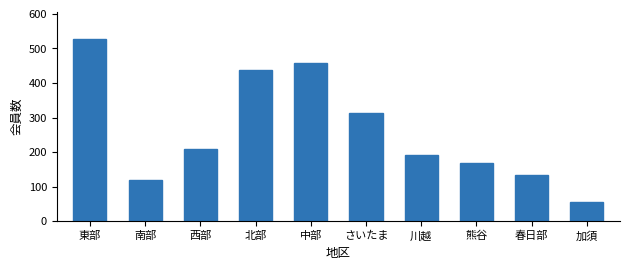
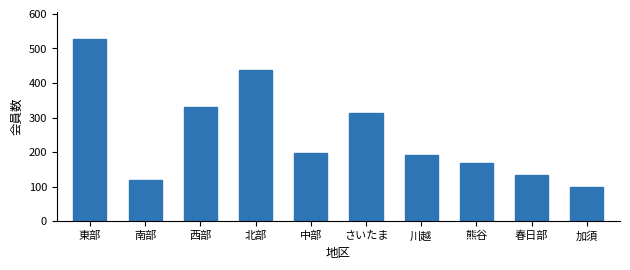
  {
    "東部": 530,
    "南部": 120,
-   "西部": 210,
+   "西部": 330,
    "北部": 440,
-   "中部": 460,
+   "中部": 200,
    "さいたま": 310,
    "川越": 190,
    "熊谷": 170,
    "春日部": 130,
-   "加須": 60
+   "加須": 100
  }
